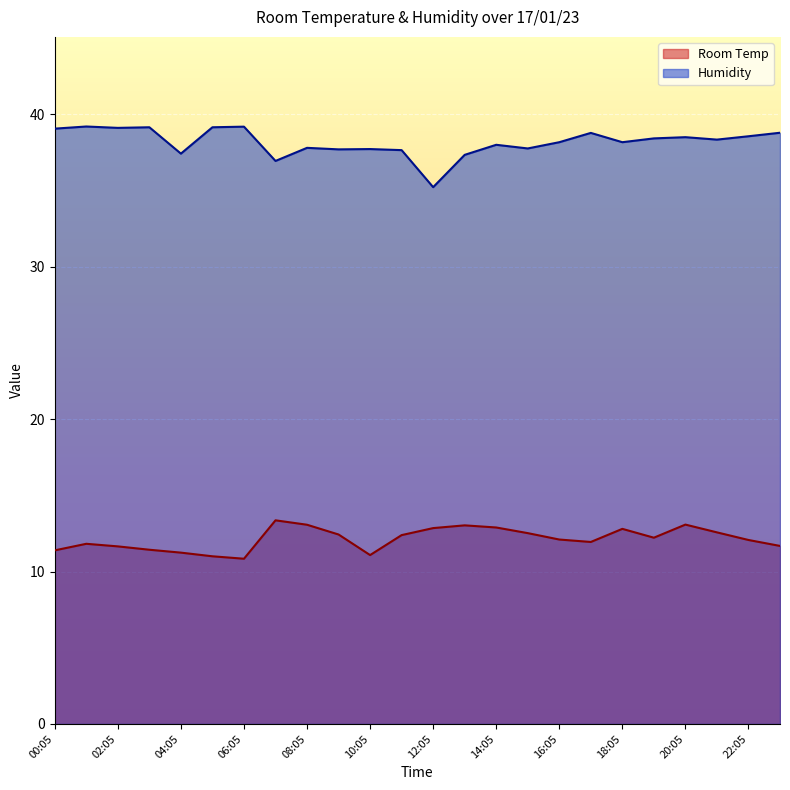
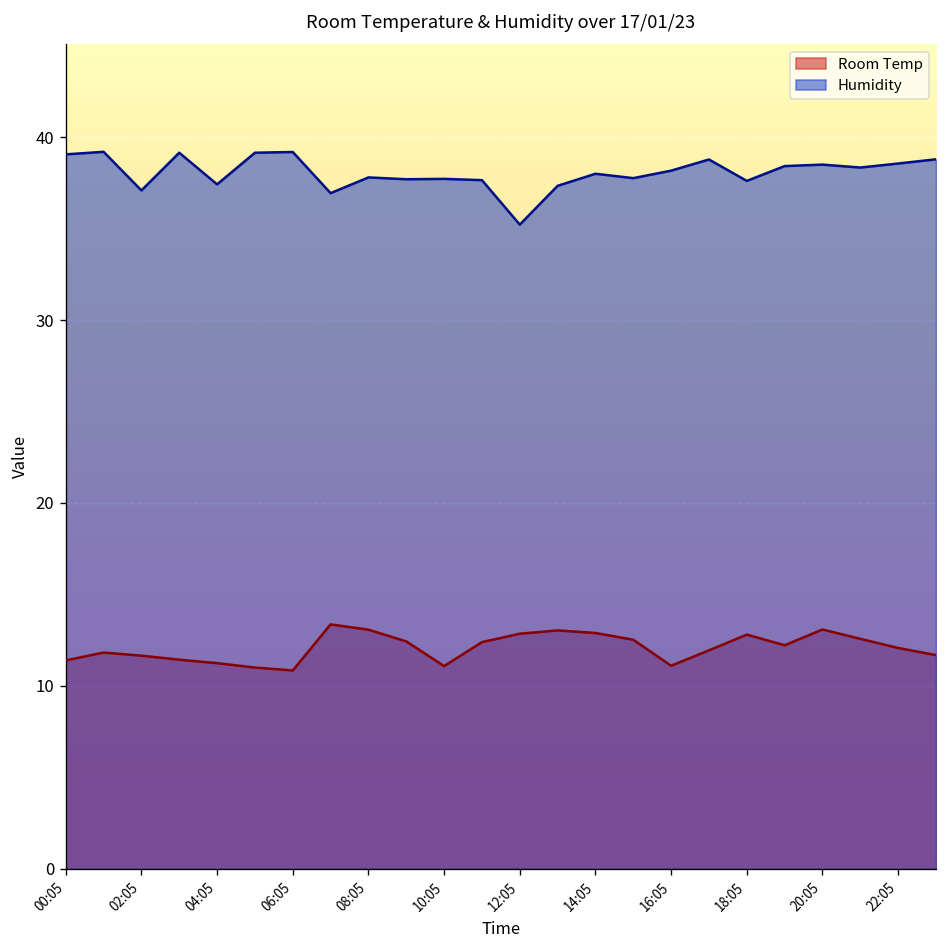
  {
    "Room Temp": {
      "00:05": 11.4,
      "02:05": 11.7,
      "04:05": 11.2,
      "06:05": 10.8,
      "08:05": 13.1,
      "10:05": 11.1,
      "12:05": 12.9,
      "14:05": 12.9,
-     "16:05": 12.1,
+     "16:05": 11.1,
      "18:05": 12.8,
      "20:05": 13.1,
      "22:05": 12.1
    },
    "Humidity": {
      "00:05": 39.1,
-     "02:05": 39.1,
+     "02:05": 37.1,
      "04:05": 37.4,
      "06:05": 39.2,
      "08:05": 37.8,
      "10:05": 37.7,
      "12:05": 35.2,
      "14:05": 38.0,
      "16:05": 38.2,
-     "18:05": 38.2,
+     "18:05": 37.6,
      "20:05": 38.5,
      "22:05": 38.6
    }
  }
